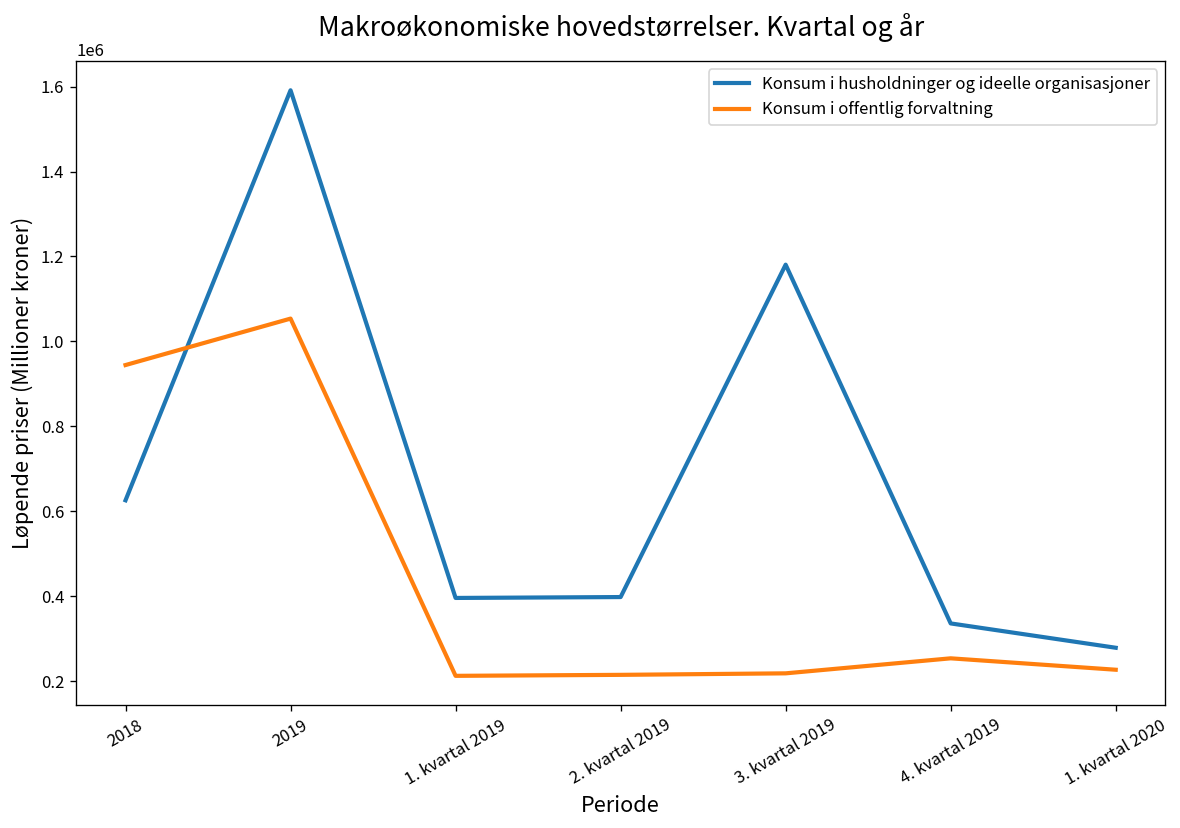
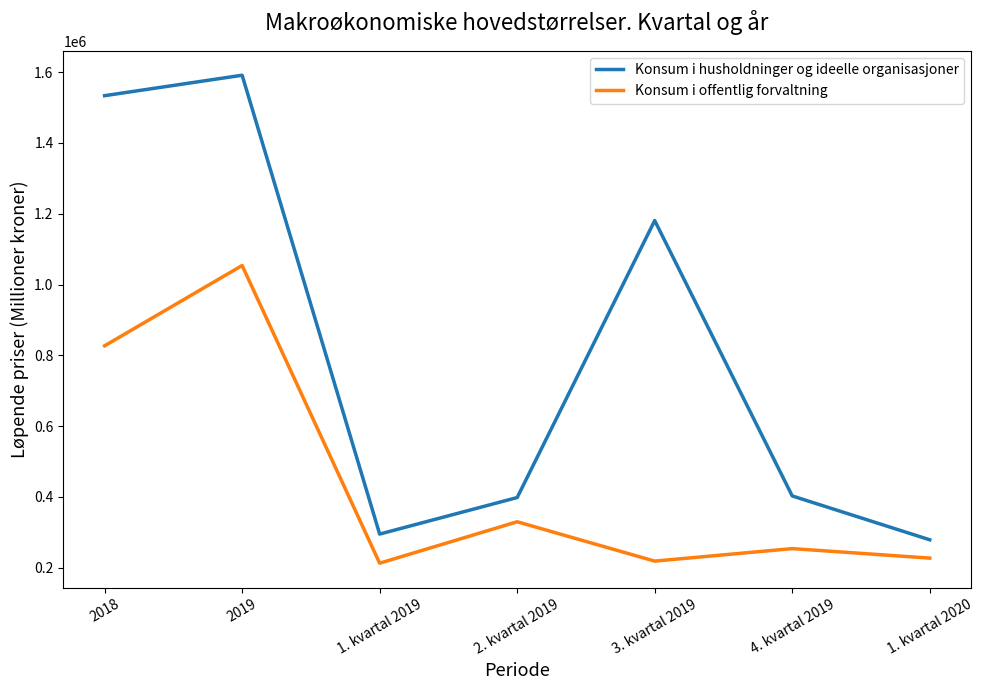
  {
    "Konsum i husholdninger og ideelle organisasjoner": {
-     "2018": 630000,
+     "2018": 1530000,
      "2019": 1590000,
-     "1. kvartal 2019": 400000,
+     "1. kvartal 2019": 290000,
      "2. kvartal 2019": 400000,
      "3. kvartal 2019": 1180000,
-     "4. kvartal 2019": 340000,
+     "4. kvartal 2019": 400000,
      "1. kvartal 2020": 280000
    },
    "Konsum i offentlig forvaltning": {
-     "2018": 940000,
+     "2018": 830000,
      "2019": 1050000,
      "1. kvartal 2019": 210000,
-     "2. kvartal 2019": 210000,
+     "2. kvartal 2019": 330000,
      "3. kvartal 2019": 220000,
      "4. kvartal 2019": 250000,
      "1. kvartal 2020": 230000
    }
  }
